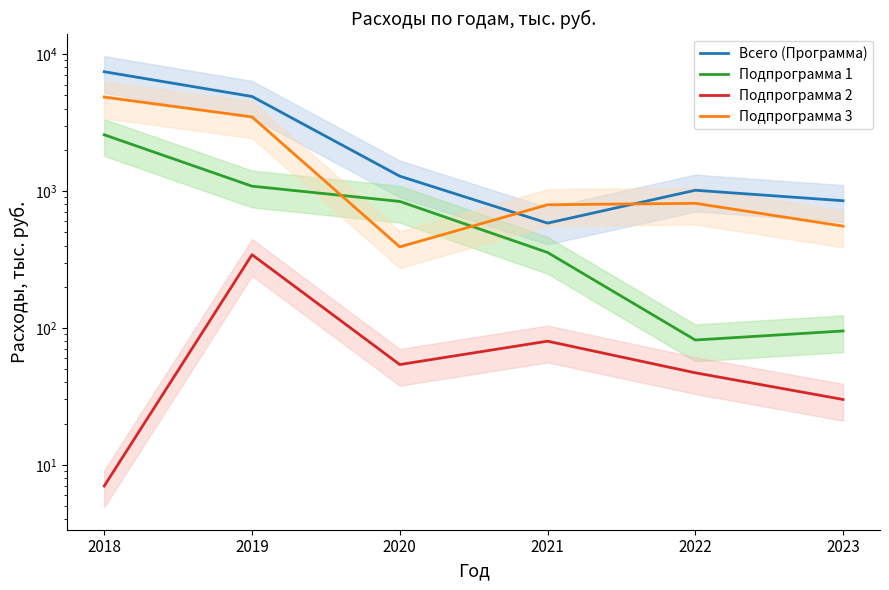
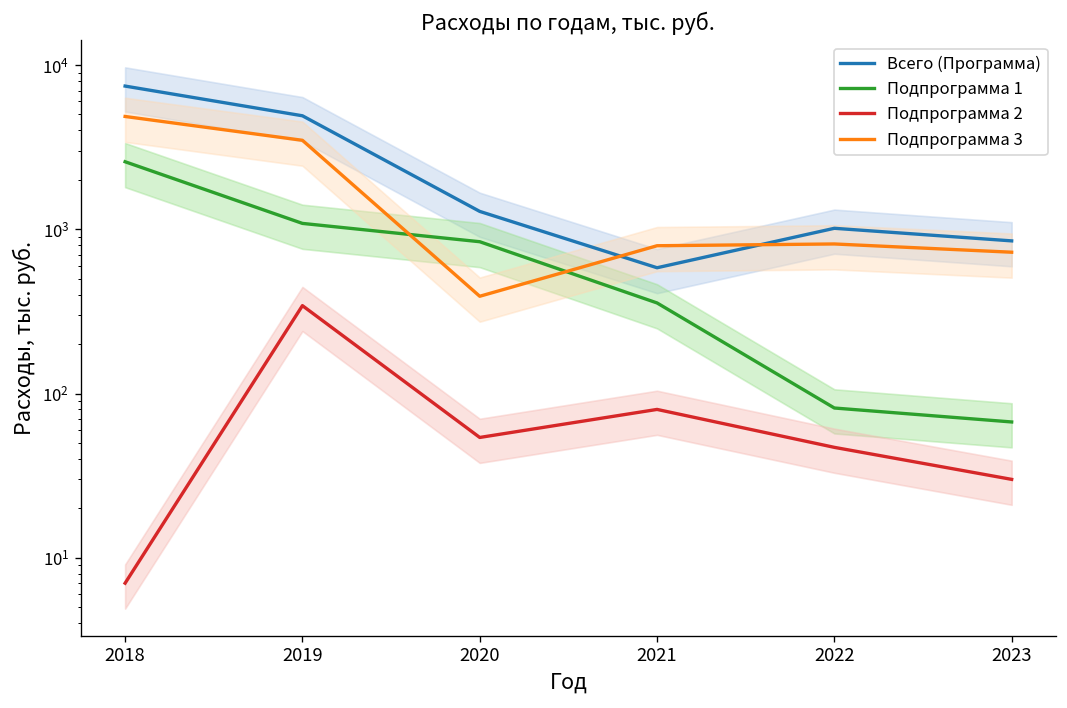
  {
    "Всего (Программа)": {
      "2018": 7000,
      "2019": 4900,
      "2020": 1300,
      "2021": 580,
      "2023": 900
    },
    "Подпрограмма 1": {
      "2018": 2600,
      "2019": 1100,
      "2020": 800,
      "2021": 360,
      "2022": 80,
-     "2023": 100
+     "2023": 70
    },
    "Подпрограмма 2": {
      "2018": 7,
      "2019": 340,
      "2020": 54,
      "2021": 80,
      "2022": 47,
      "2023": 30
    },
    "Подпрограмма 3": {
      "2018": 4900,
      "2019": 3500,
      "2020": 390,
      "2021": 800,
      "2022": 800,
-     "2023": 550
+     "2023": 700
    }
  }
